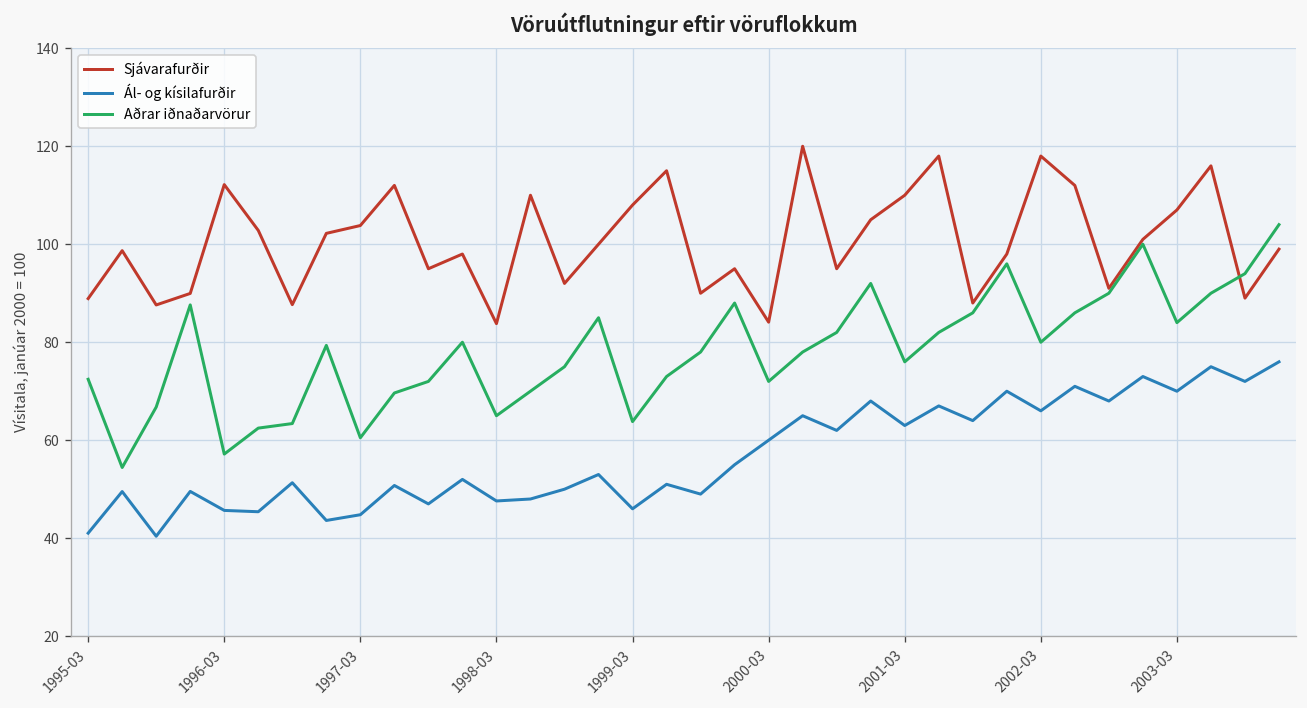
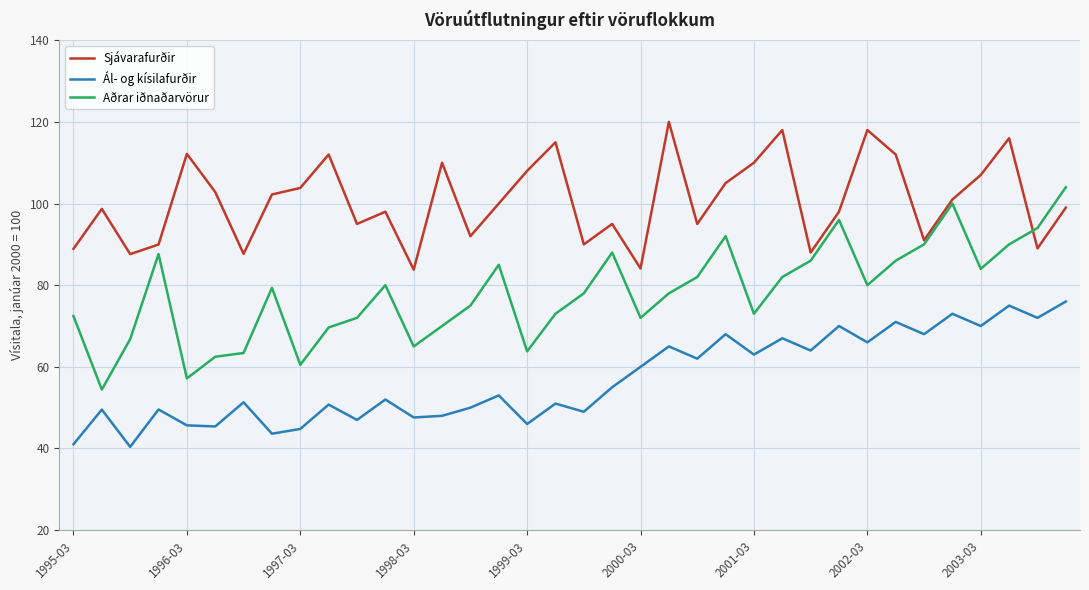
  {
    "Sjávarafurðir": {
      "1995-03": 89,
      "1996-03": 112,
      "1997-03": 104,
      "1998-03": 84,
      "1999-03": 108,
      "2000-03": 84,
      "2001-03": 110,
      "2002-03": 118,
      "2003-03": 107
    },
    "Ál- og kísilafurðir": {
      "1995-03": 41,
      "1996-03": 46,
      "1997-03": 45,
      "1998-03": 48,
      "1999-03": 46,
      "2000-03": 60,
      "2001-03": 63,
      "2002-03": 66,
      "2003-03": 70
    },
    "Aðrar iðnaðarvörur": {
      "1995-03": 72,
      "1996-03": 57,
      "1997-03": 61,
      "1998-03": 65,
      "1999-03": 64,
      "2000-03": 72,
-     "2001-03": 76,
+     "2001-03": 73,
      "2002-03": 80,
      "2003-03": 84
    }
  }
